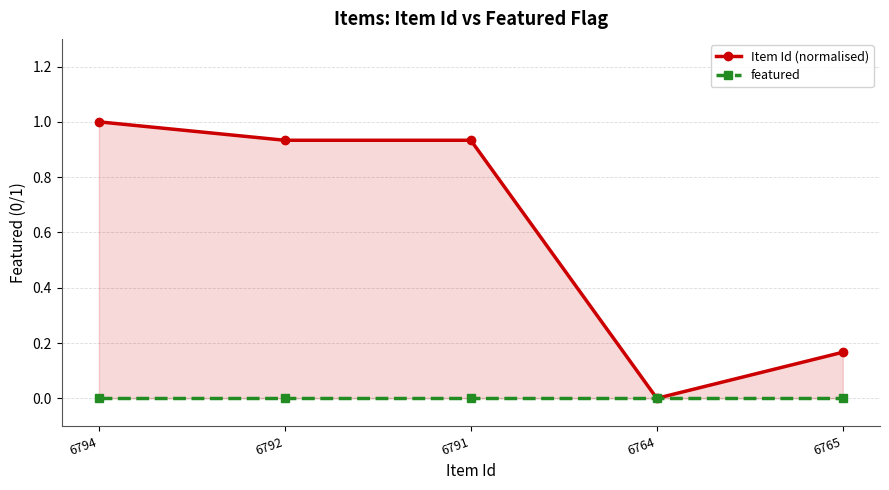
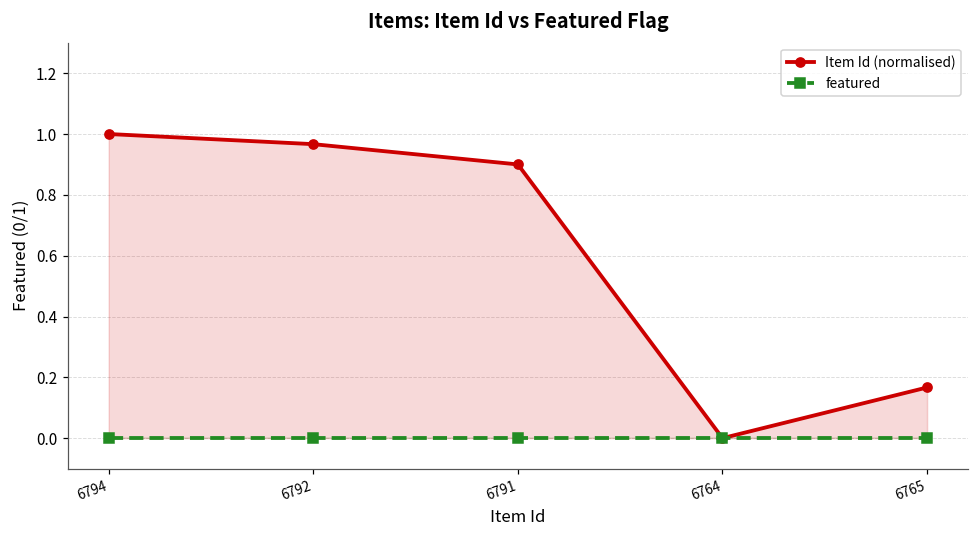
  {
    "Item Id (normalised)": {
      "6794": 1.00,
-     "6792": 0.93,
-     "6791": 0.93,
+     "6792": 0.97,
+     "6791": 0.90,
      "6765": 0.17
    },
    "featured": {
      "6794": 0.00,
      "6792": 0.00,
      "6791": 0.00,
      "6765": 0.00
    }
  }
